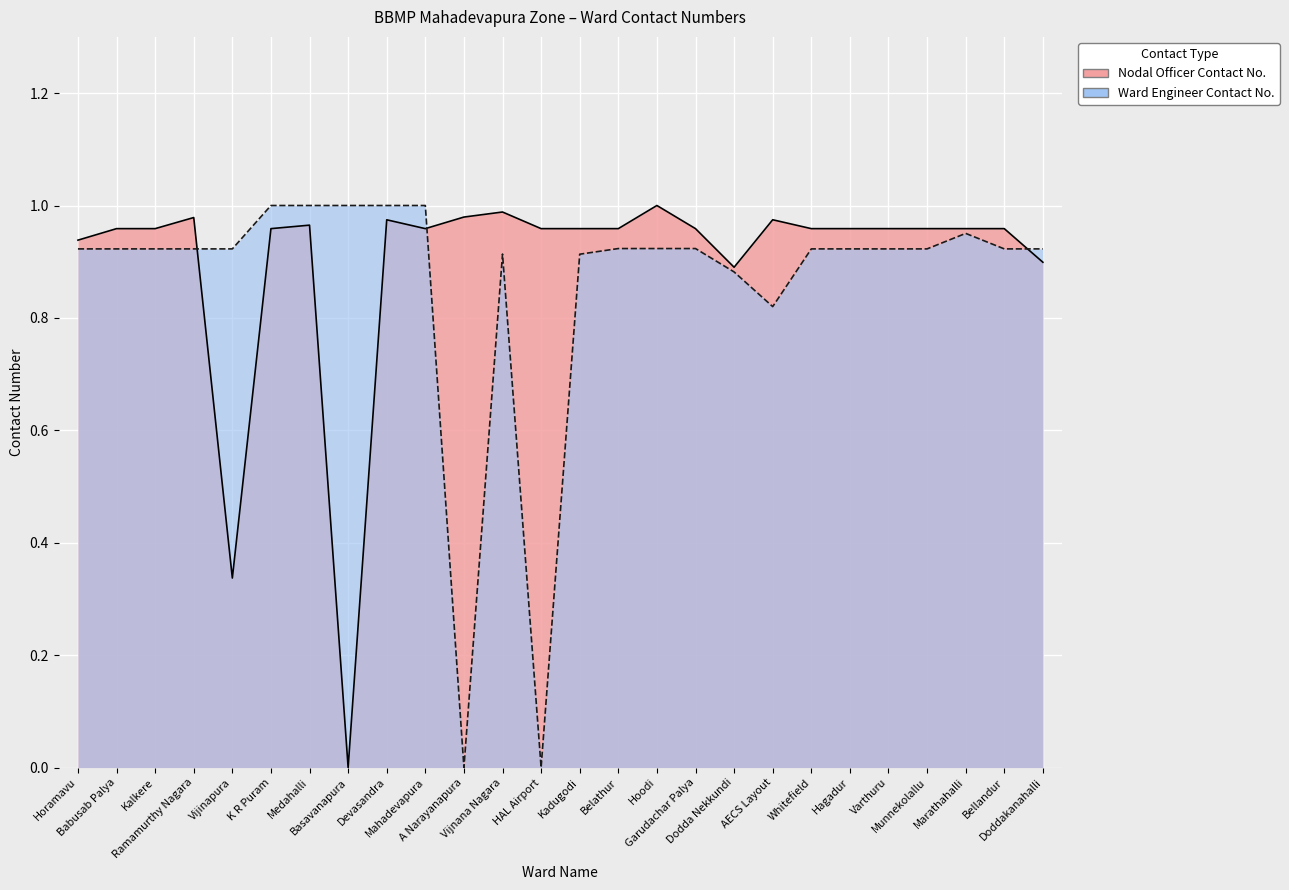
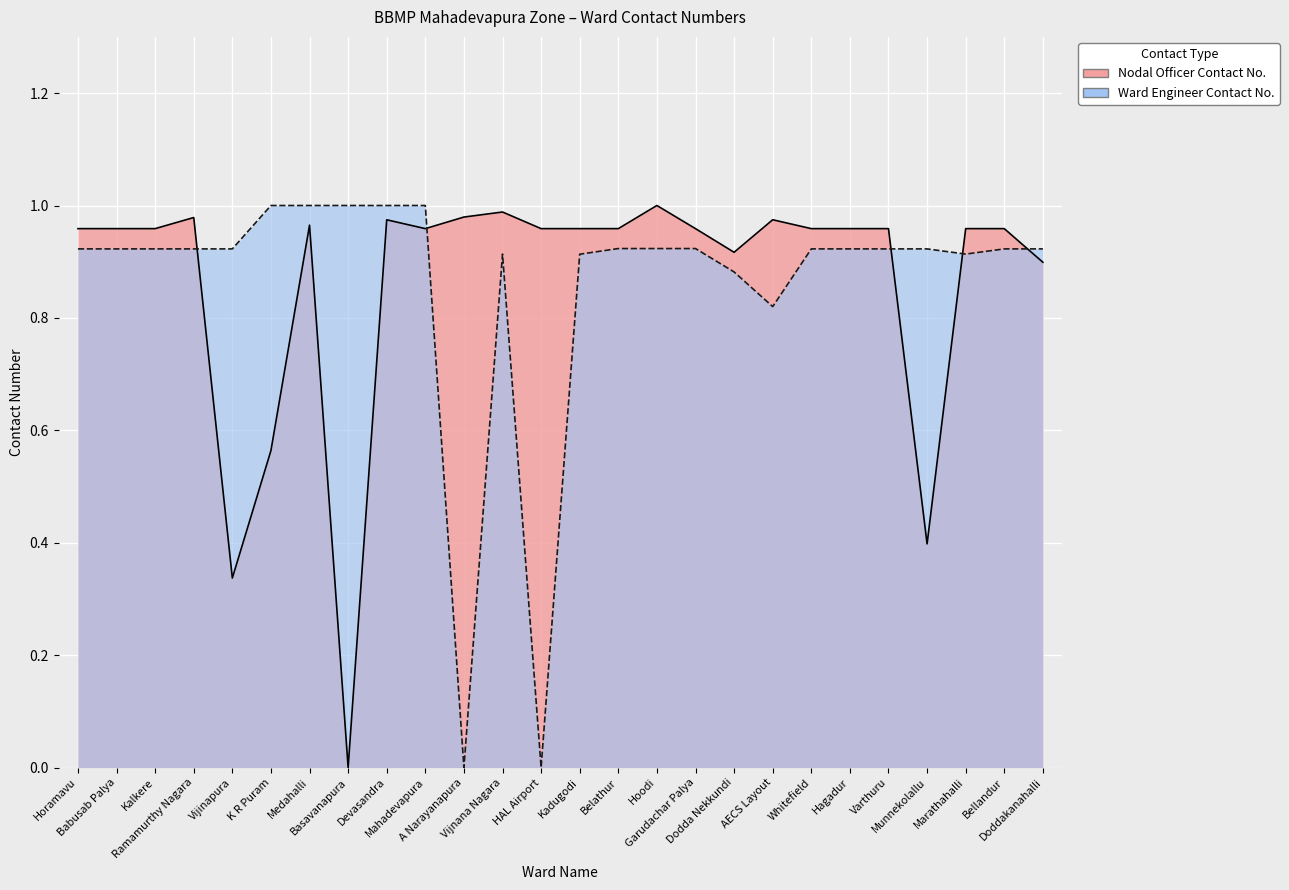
  {
    "Nodal Officer Contact No.": {
-     "Horamavu": 0.94,
+     "Horamavu": 0.96,
      "Babusab Palya": 0.96,
      "Kalkere": 0.96,
      "Ramamurthy Nagara": 0.98,
      "Vijinapura": 0.34,
-     "K R Puram": 0.96,
+     "K R Puram": 0.56,
      "Medahalli": 0.97,
      "Basavanapura": 0.00,
      "Devasandra": 0.97,
      "Mahadevapura": 0.96,
      "A Narayanapura": 0.98,
      "Vijnana Nagara": 0.99,
      "HAL Airport": 0.96,
      "Kadugodi": 0.96,
      "Belathur": 0.96,
      "Hoodi": 1.00,
      "Garudachar Palya": 0.96,
-     "Dodda Nekkundi": 0.89,
+     "Dodda Nekkundi": 0.92,
      "AECS Layout": 0.97,
      "Whitefield": 0.96,
      "Hagadur": 0.96,
      "Varthuru": 0.96,
-     "Munnekolallu": 0.96,
+     "Munnekolallu": 0.40,
      "Marathahalli": 0.96,
      "Bellandur": 0.96,
      "Doddakanahalli": 0.90
    },
    "Ward Engineer Contact No.": {
      "Horamavu": 0.92,
      "Babusab Palya": 0.92,
      "Kalkere": 0.92,
      "Ramamurthy Nagara": 0.92,
      "Vijinapura": 0.92,
      "K R Puram": 1.00,
      "Medahalli": 1.00,
      "Basavanapura": 1.00,
      "Devasandra": 1.00,
      "Mahadevapura": 1.00,
      "A Narayanapura": 0.00,
      "Vijnana Nagara": 0.91,
      "HAL Airport": 0.00,
      "Kadugodi": 0.91,
      "Belathur": 0.92,
      "Hoodi": 0.92,
      "Garudachar Palya": 0.92,
      "Dodda Nekkundi": 0.88,
      "AECS Layout": 0.82,
      "Whitefield": 0.92,
      "Hagadur": 0.92,
      "Varthuru": 0.92,
      "Munnekolallu": 0.92,
-     "Marathahalli": 0.95,
+     "Marathahalli": 0.91,
      "Bellandur": 0.92,
      "Doddakanahalli": 0.92
    }
  }
